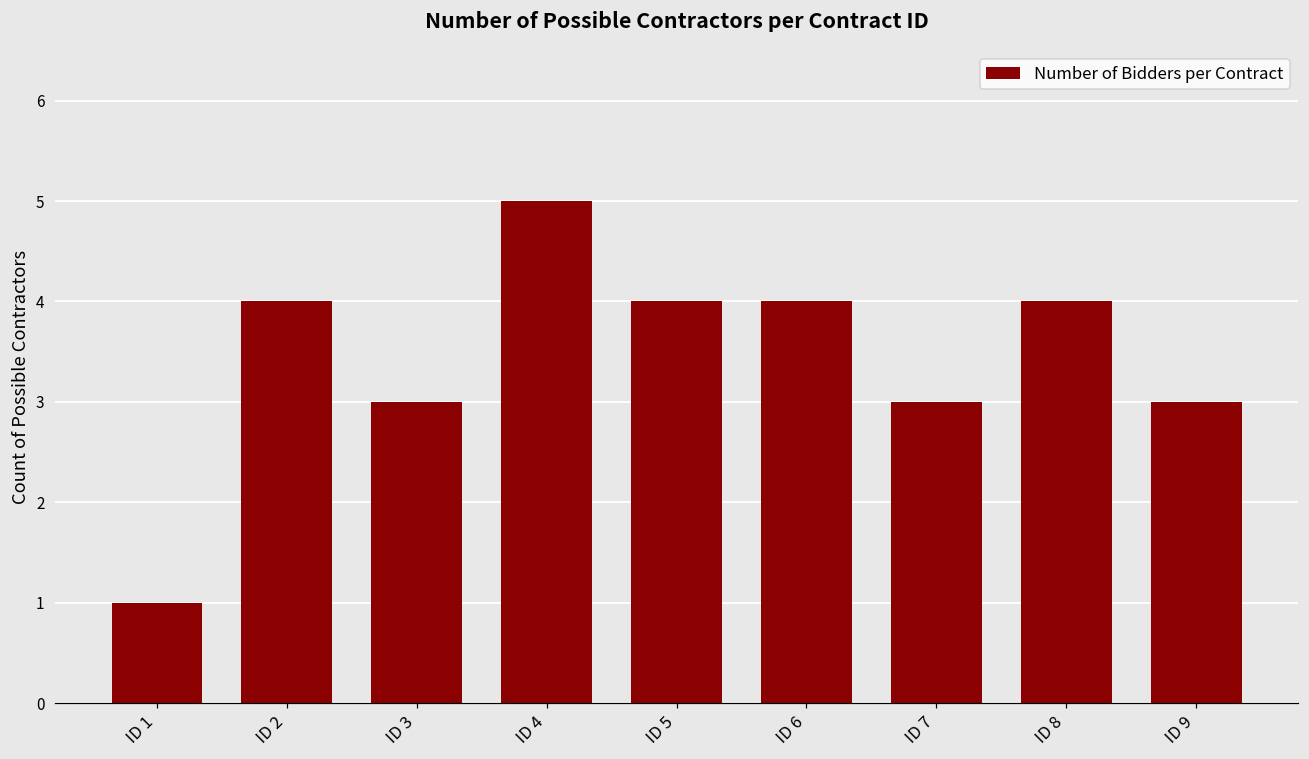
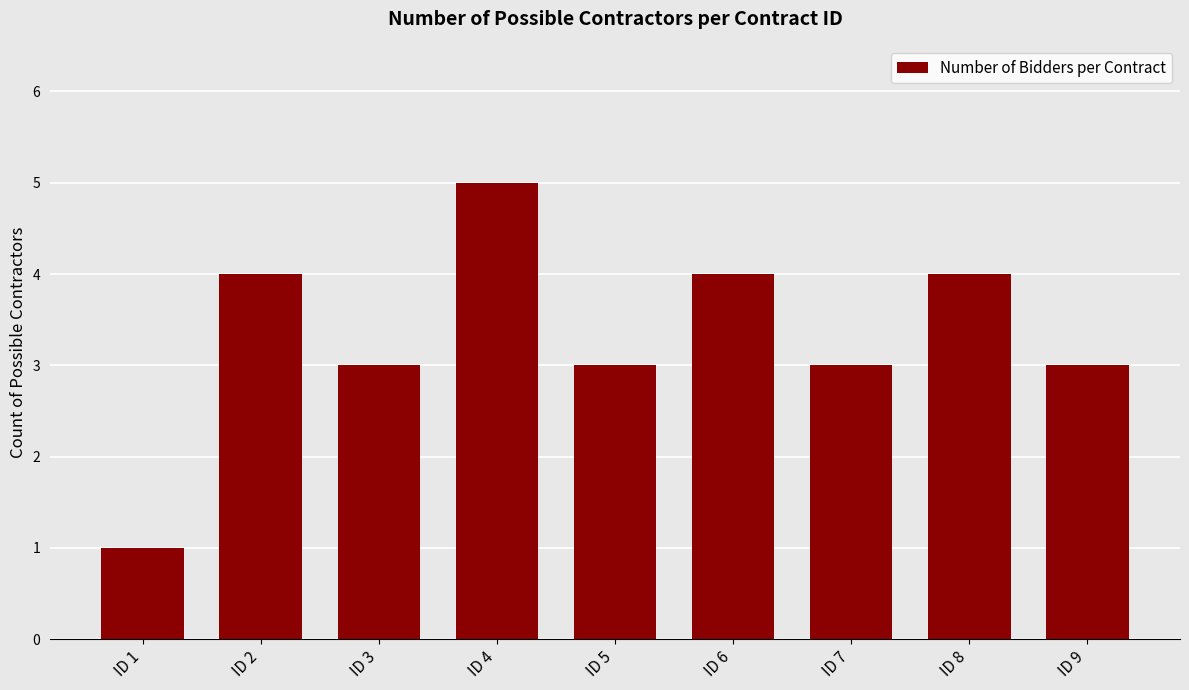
  {
    "ID 1": 1,
    "ID 2": 4,
    "ID 3": 3,
    "ID 4": 5,
-   "ID 5": 4,
+   "ID 5": 3,
    "ID 6": 4,
    "ID 7": 3,
    "ID 8": 4,
    "ID 9": 3
  }
